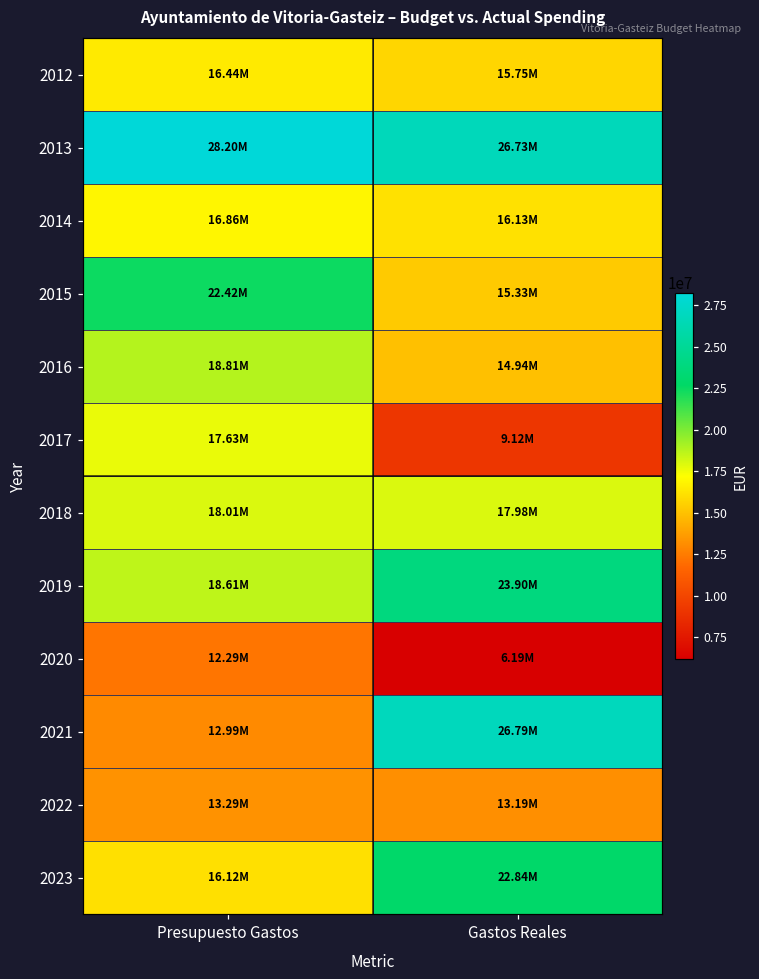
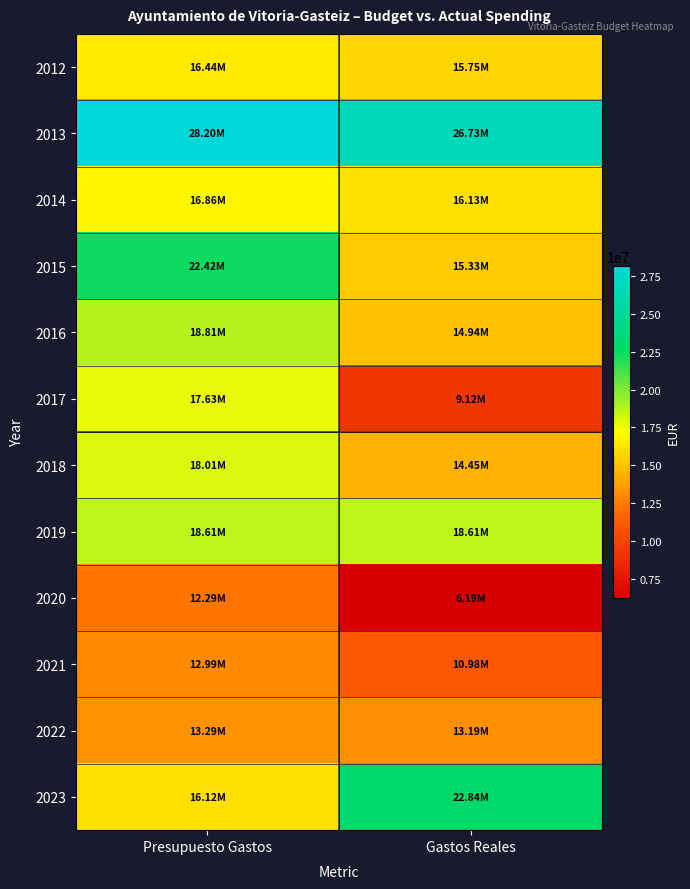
  {
    "2012": {
      "Presupuesto Gastos": "16.44M",
      "Gastos Reales": "15.75M"
    },
    "2013": {
      "Presupuesto Gastos": "28.20M",
      "Gastos Reales": "26.73M"
    },
    "2014": {
      "Presupuesto Gastos": "16.86M",
      "Gastos Reales": "16.13M"
    },
    "2015": {
      "Presupuesto Gastos": "22.42M",
      "Gastos Reales": "15.33M"
    },
    "2016": {
      "Presupuesto Gastos": "18.81M",
      "Gastos Reales": "14.94M"
    },
    "2017": {
      "Presupuesto Gastos": "17.63M",
      "Gastos Reales": "9.12M"
    },
    "2018": {
      "Presupuesto Gastos": "18.01M",
-     "Gastos Reales": "17.98M"
+     "Gastos Reales": "14.45M"
    },
    "2019": {
      "Presupuesto Gastos": "18.61M",
-     "Gastos Reales": "23.90M"
+     "Gastos Reales": "18.61M"
    },
    "2020": {
      "Presupuesto Gastos": "12.29M",
      "Gastos Reales": "6.19M"
    },
    "2021": {
      "Presupuesto Gastos": "12.99M",
-     "Gastos Reales": "26.79M"
+     "Gastos Reales": "10.98M"
    },
    "2022": {
      "Presupuesto Gastos": "13.29M",
      "Gastos Reales": "13.19M"
    },
    "2023": {
      "Presupuesto Gastos": "16.12M",
      "Gastos Reales": "22.84M"
    }
  }
